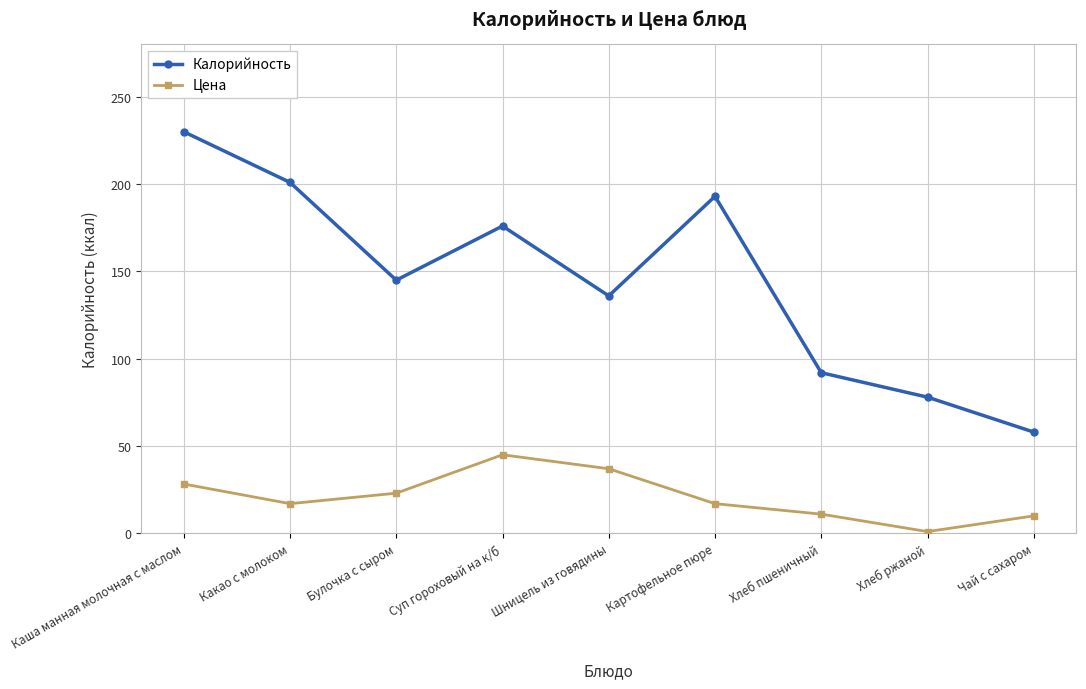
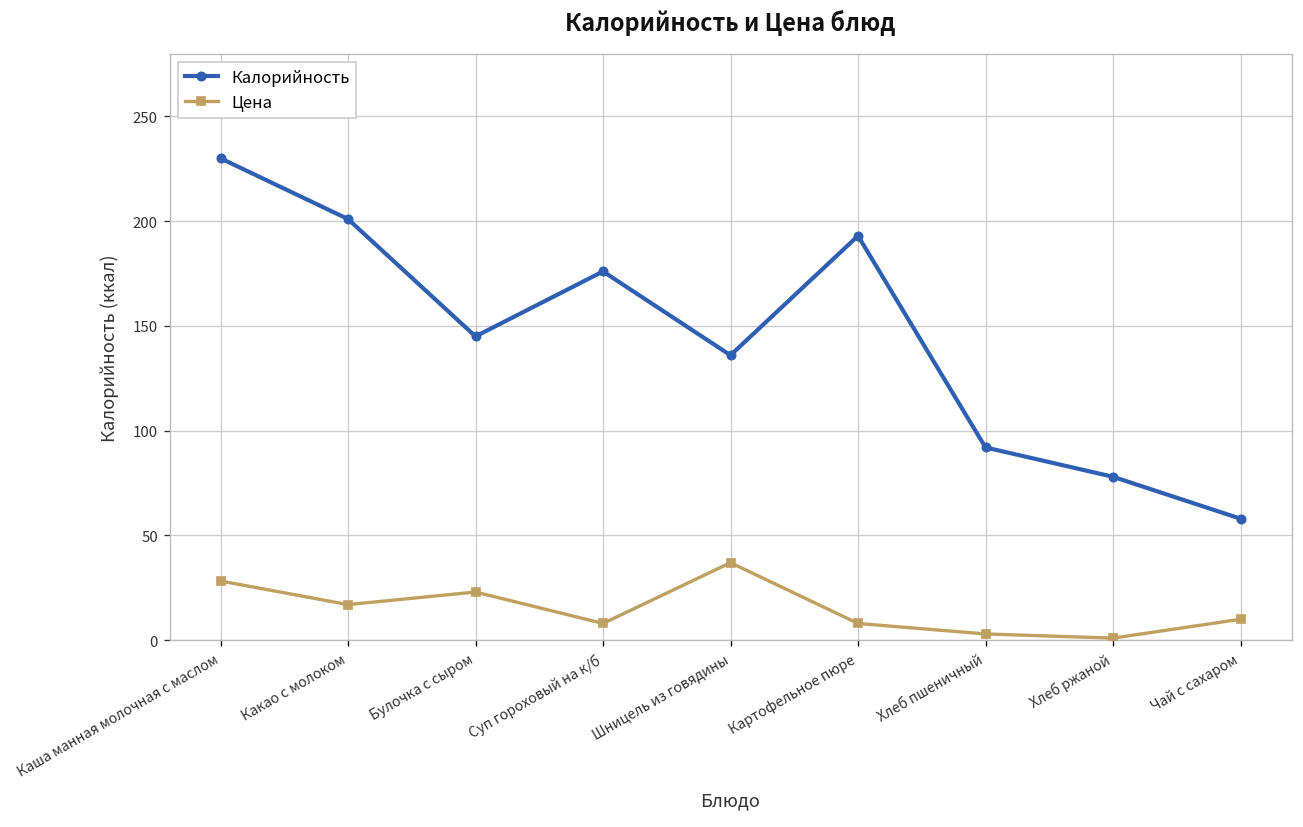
  {
    "Калорийность": {
      "Каша манная молочная с маслом": 230,
      "Какао с молоком": 201,
      "Булочка с сыром": 145,
      "Суп гороховый на к/б": 176,
      "Шницель из говядины": 136,
      "Картофельное пюре": 193,
      "Хлеб пшеничный": 92,
      "Хлеб ржаной": 78,
      "Чай с сахаром": 58
    },
    "Цена": {
      "Каша манная молочная с маслом": 28,
      "Какао с молоком": 17,
      "Булочка с сыром": 23,
-     "Суп гороховый на к/б": 45,
+     "Суп гороховый на к/б": 8,
      "Шницель из говядины": 37,
-     "Картофельное пюре": 17,
-     "Хлеб пшеничный": 11,
+     "Картофельное пюре": 8,
+     "Хлеб пшеничный": 3,
      "Хлеб ржаной": 1,
      "Чай с сахаром": 10
    }
  }
